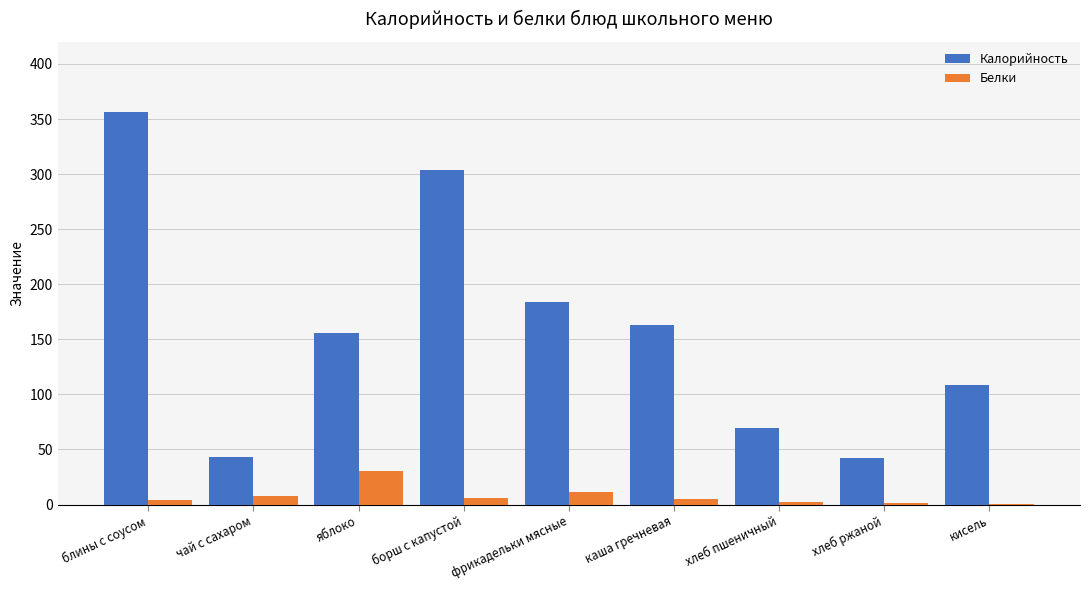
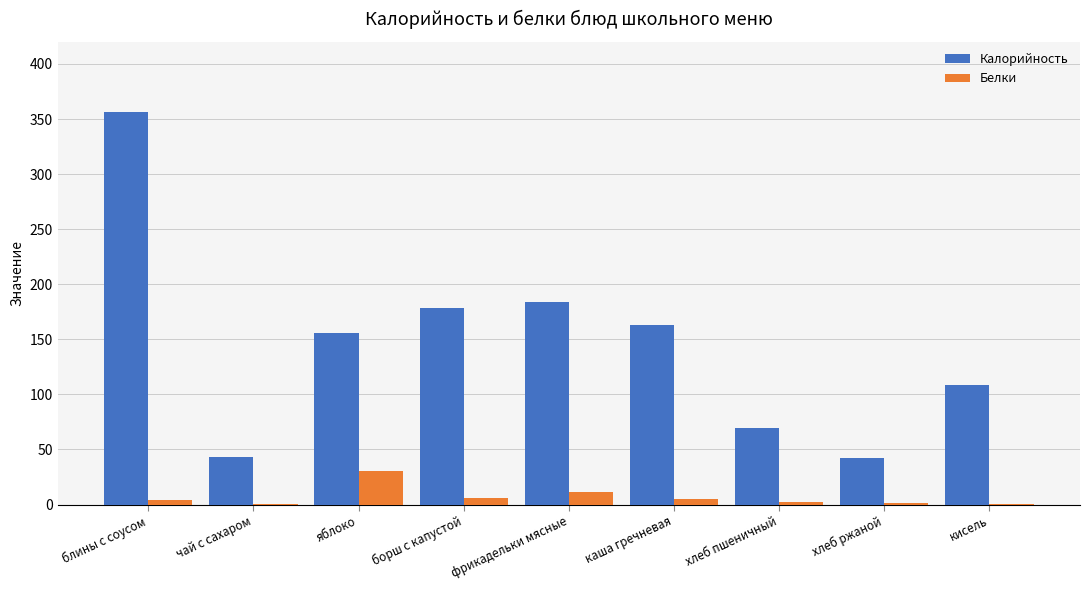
  {
    "Калорийность": {
      "блины с соусом": 356,
      "чай с сахаром": 43,
      "яблоко": 156,
-     "борш с капустой": 304,
+     "борш с капустой": 179,
      "фрикадельки мясные": 184,
      "каша гречневая": 163,
      "хлеб пшеничный": 69,
      "хлеб ржаной": 42,
      "кисель": 108
    },
    "Белки": {
      "блины с соусом": 4,
-     "чай с сахаром": 8,
+     "чай с сахаром": 0,
      "яблоко": 31,
      "борш с капустой": 6,
      "фрикадельки мясные": 12,
      "каша гречневая": 5,
      "хлеб пшеничный": 2
    }
  }
